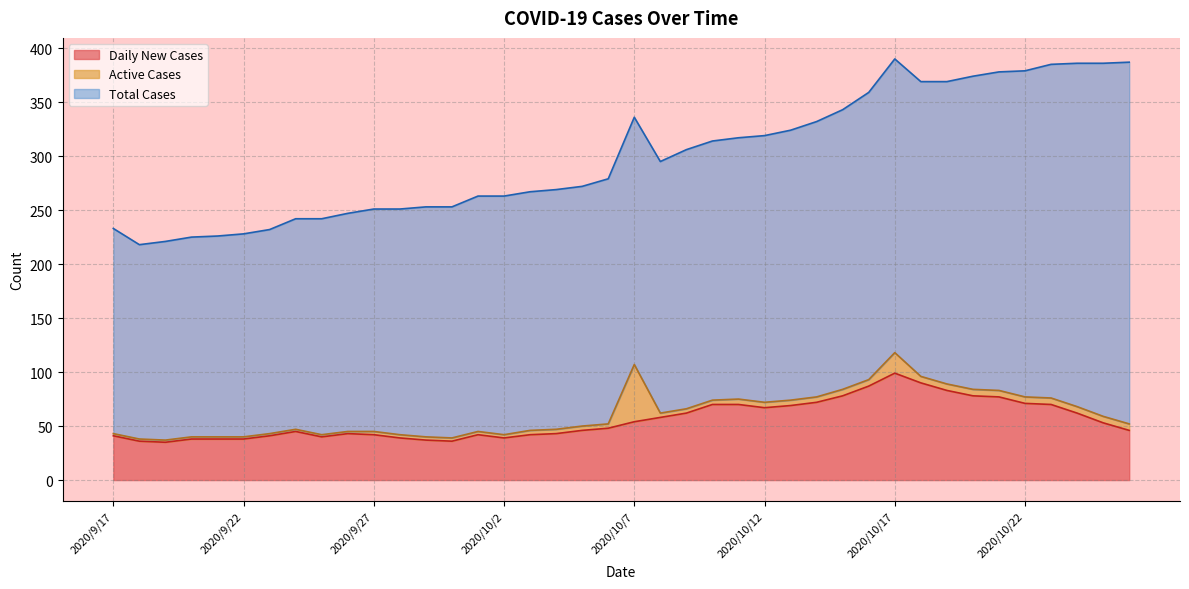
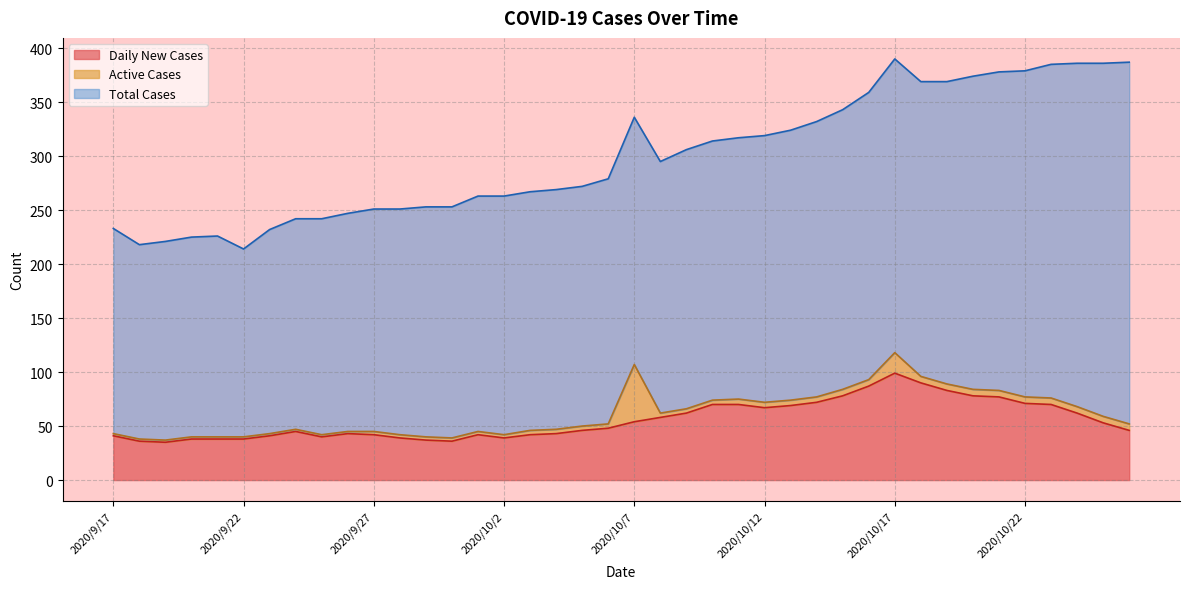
  {
    "Daily New Cases": {
      "2020/9/27": 42,
      "2020/10/2": 39,
      "2020/10/7": 54,
      "2020/10/12": 67,
      "2020/10/17": 99,
      "2020/10/22": 71
    },
    "Active Cases": {
      "2020/9/27": 3,
      "2020/10/2": 3,
      "2020/10/7": 53,
      "2020/10/12": 5,
      "2020/10/17": 19,
      "2020/10/22": 6
    },
    "Total Cases": {
      "2020/9/17": 190,
-     "2020/9/22": 188,
+     "2020/9/22": 174,
      "2020/9/27": 206,
      "2020/10/2": 221,
      "2020/10/7": 229,
      "2020/10/12": 247,
      "2020/10/17": 272,
      "2020/10/22": 302
    }
  }
